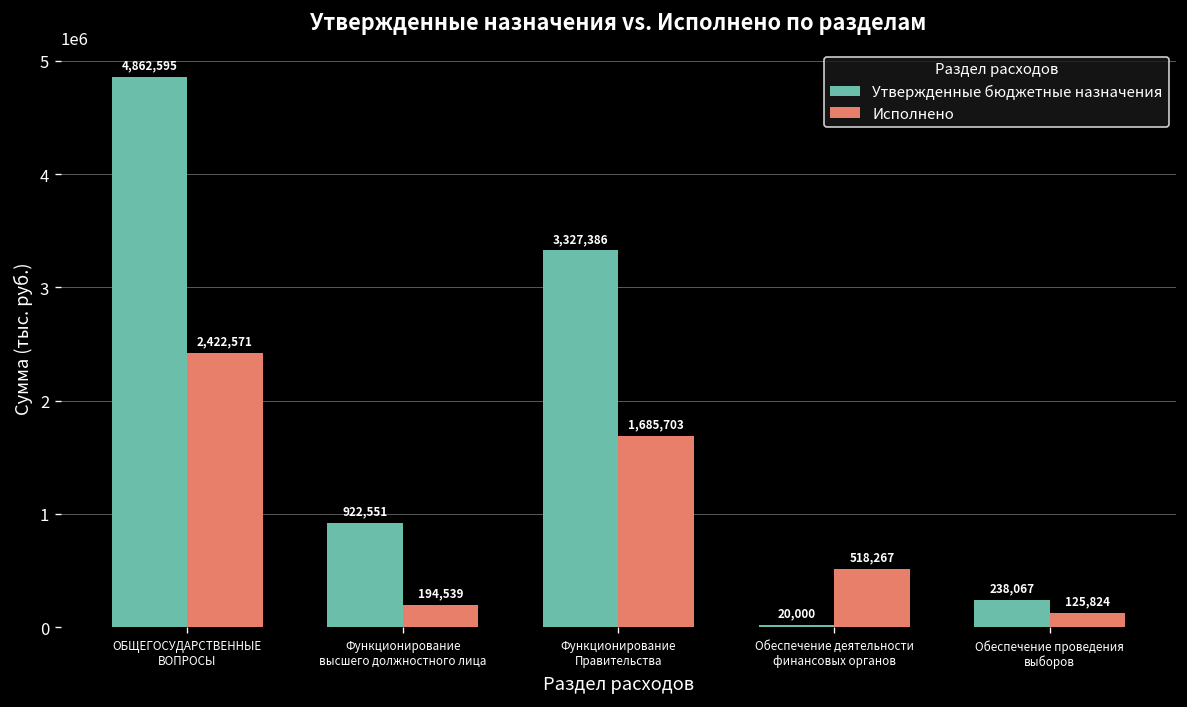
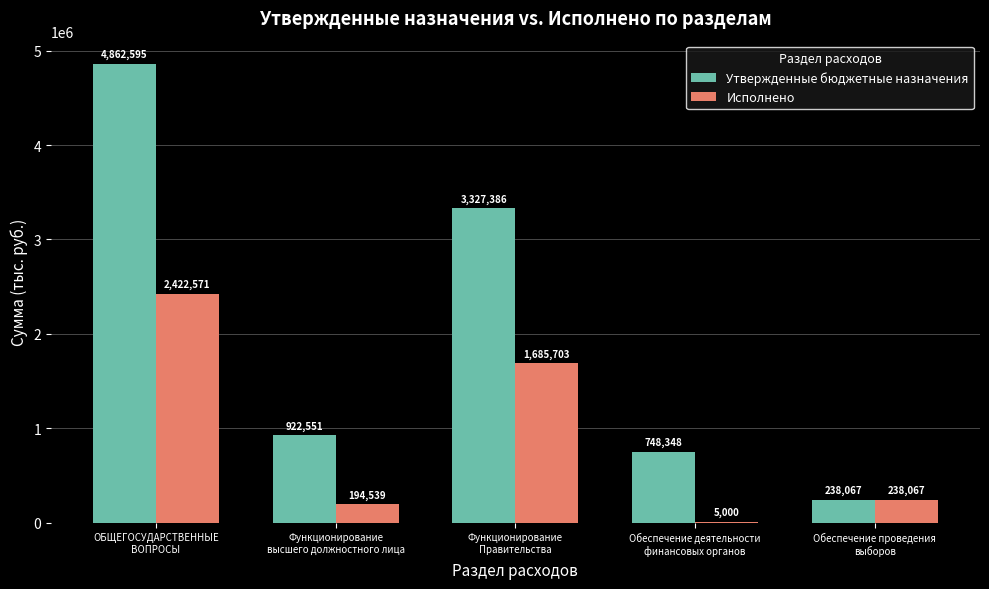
  {
    "Утвержденные бюджетные назначения": {
      "ОБЩЕГОСУДАРСТВЕННЫЕ ВОПРОСЫ": "4,862,595",
      "Функционирование высшего должностного лица": "922,551",
      "Функционирование Правительства": "3,327,386",
-     "Обеспечение деятельности финансовых органов": "20,000",
+     "Обеспечение деятельности финансовых органов": "748,348",
      "Обеспечение проведения выборов": "238,067"
    },
    "Исполнено": {
      "Функционирование Правительства": "1,685,703",
-     "Обеспечение деятельности финансовых органов": "518,267",
-     "Обеспечение проведения выборов": "125,824"
+     "Обеспечение деятельности финансовых органов": "5,000",
+     "Обеспечение проведения выборов": "238,067"
    }
  }
